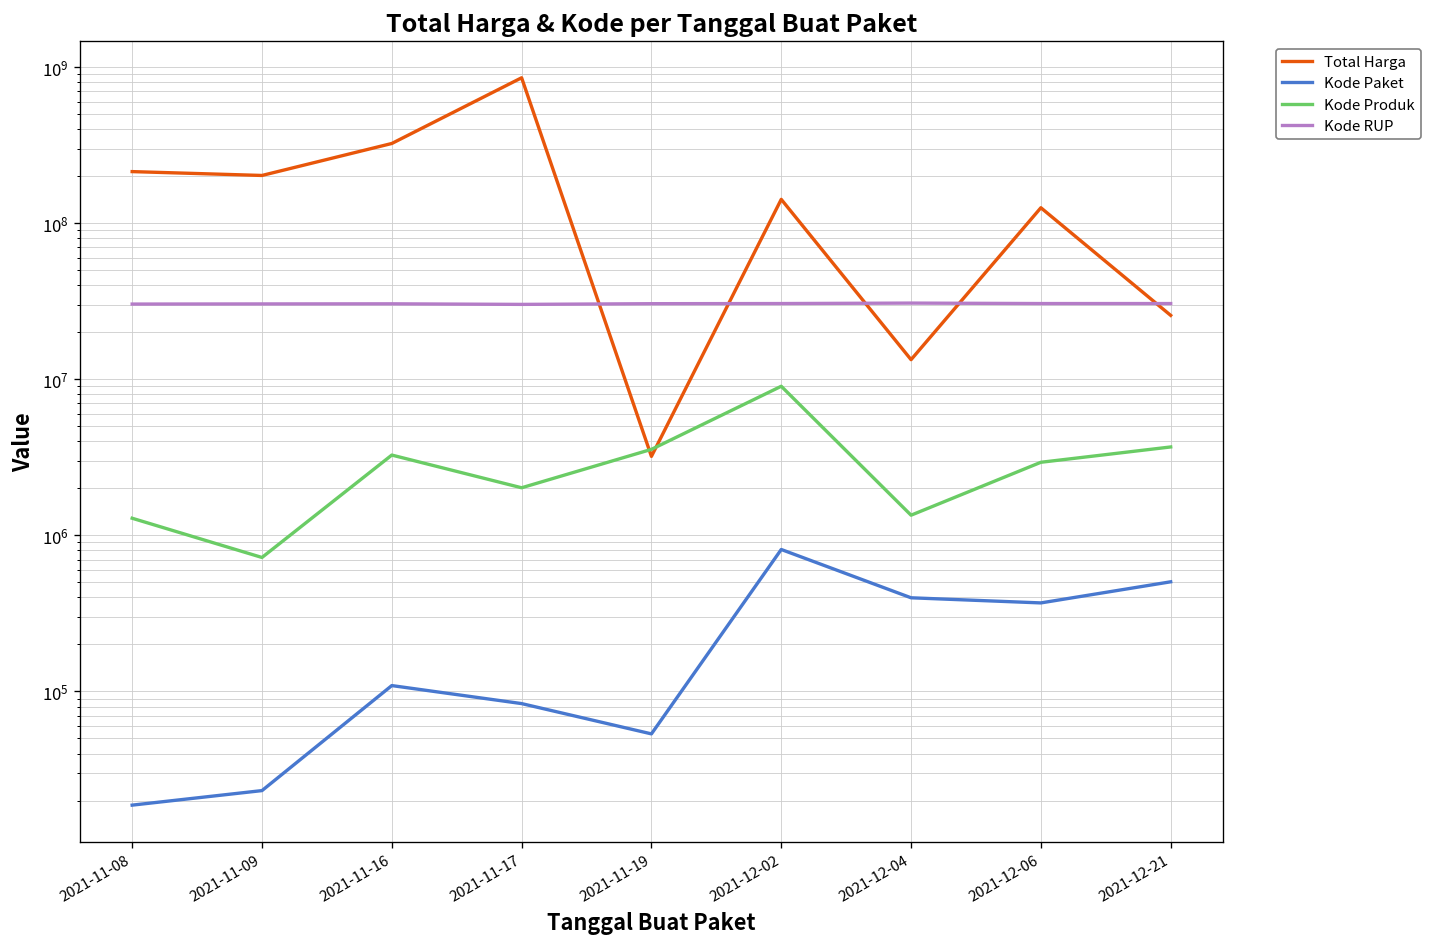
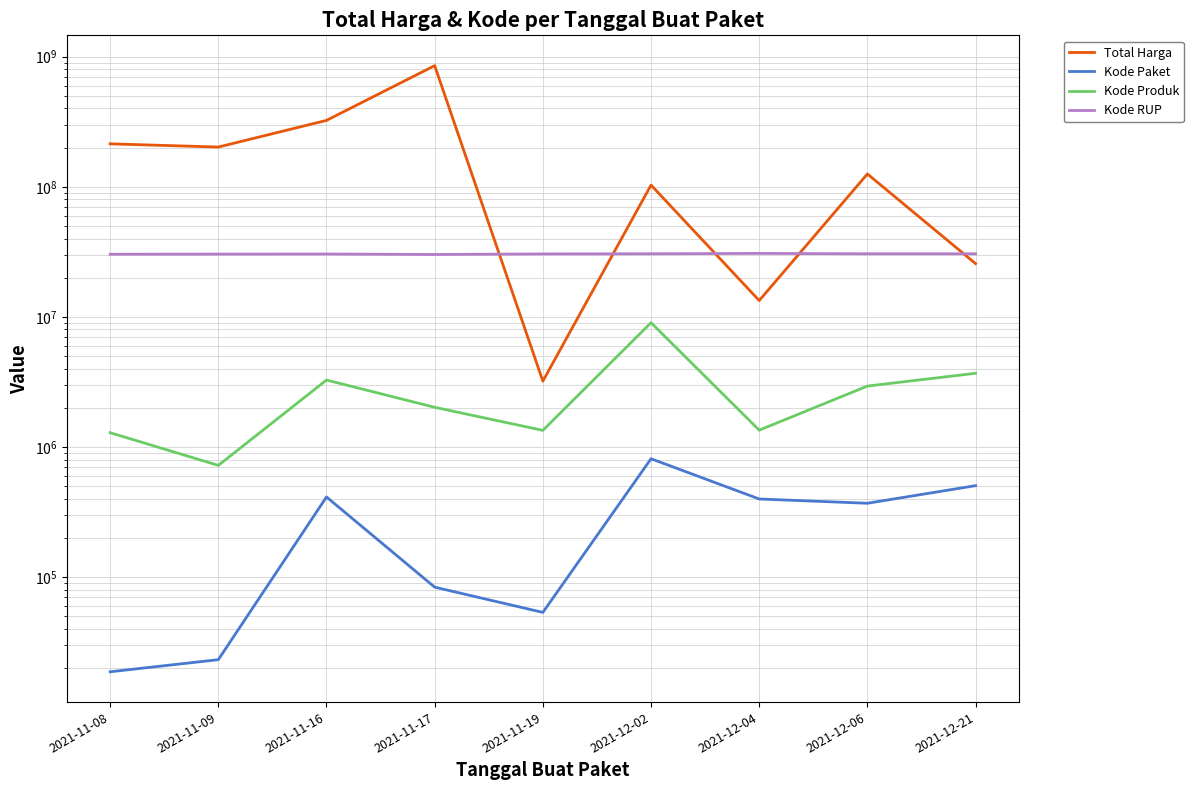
  {
    "Total Harga": {
      "2021-11-08": 210000000,
      "2021-11-09": 200000000,
      "2021-11-16": 320000000,
      "2021-11-17": 900000000,
      "2021-11-19": 3200000,
-     "2021-12-02": 140000000,
+     "2021-12-02": 100000000,
      "2021-12-04": 13000000,
      "2021-12-06": 130000000,
      "2021-12-21": 26000000
    },
    "Kode Paket": {
      "2021-11-08": 19000,
      "2021-11-09": 23000,
-     "2021-11-16": 110000,
+     "2021-11-16": 410000,
      "2021-11-17": 80000,
      "2021-11-19": 53000,
      "2021-12-02": 800000,
      "2021-12-04": 400000,
      "2021-12-06": 370000,
      "2021-12-21": 500000
    },
    "Kode Produk": {
      "2021-11-08": 1300000,
      "2021-11-09": 700000,
      "2021-11-16": 3300000,
      "2021-11-17": 2000000,
-     "2021-11-19": 3600000,
+     "2021-11-19": 1300000,
      "2021-12-02": 9000000,
      "2021-12-04": 1300000,
      "2021-12-06": 2900000,
      "2021-12-21": 3700000
    },
    "Kode RUP": {
      "2021-11-08": 30000000,
      "2021-11-09": 30000000,
      "2021-11-16": 30000000,
      "2021-11-17": 30000000,
      "2021-11-19": 30000000,
      "2021-12-02": 31000000,
      "2021-12-04": 31000000,
      "2021-12-06": 31000000,
      "2021-12-21": 31000000
    }
  }
